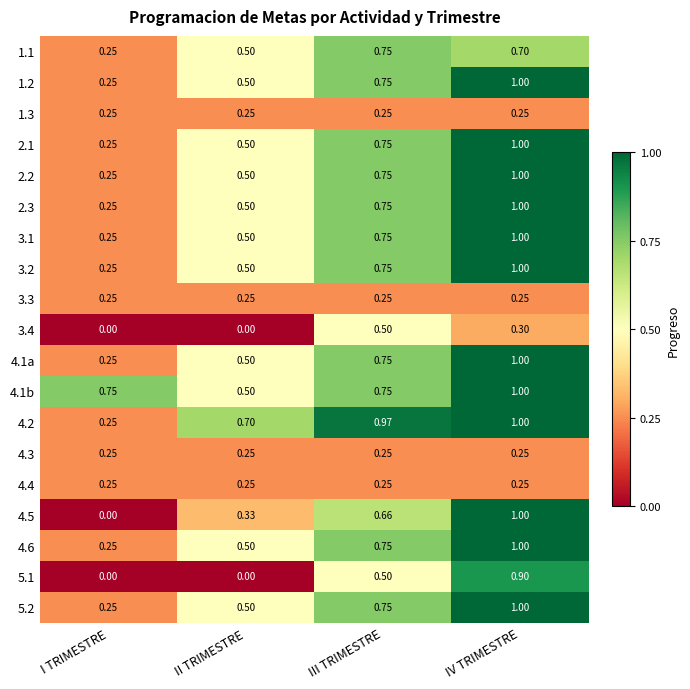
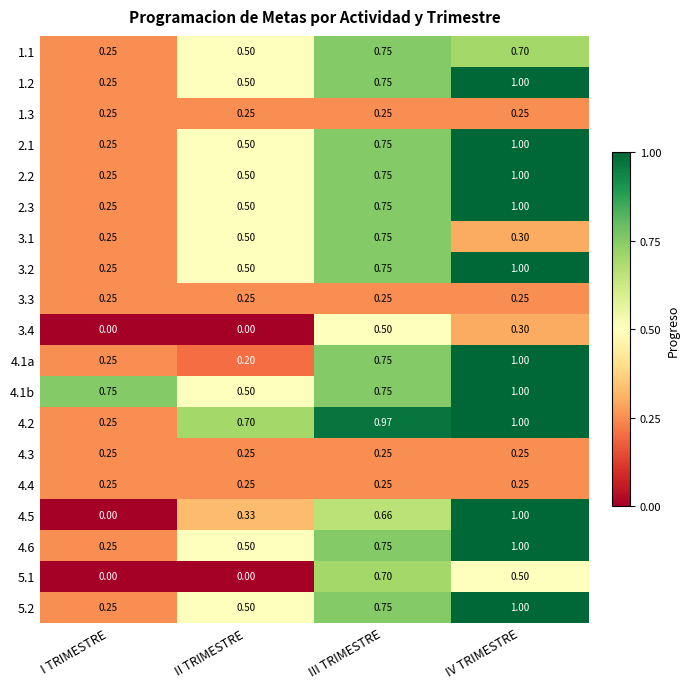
  {
    "1.1": {
      "I TRIMESTRE": 0.25,
      "II TRIMESTRE": 0.50,
      "III TRIMESTRE": 0.75,
      "IV TRIMESTRE": 0.70
    },
    "1.2": {
      "I TRIMESTRE": 0.25,
      "II TRIMESTRE": 0.50,
      "III TRIMESTRE": 0.75,
      "IV TRIMESTRE": 1.00
    },
    "1.3": {
      "I TRIMESTRE": 0.25,
      "II TRIMESTRE": 0.25,
      "III TRIMESTRE": 0.25,
      "IV TRIMESTRE": 0.25
    },
    "2.1": {
      "I TRIMESTRE": 0.25,
      "II TRIMESTRE": 0.50,
      "III TRIMESTRE": 0.75,
      "IV TRIMESTRE": 1.00
    },
    "2.2": {
      "I TRIMESTRE": 0.25,
      "II TRIMESTRE": 0.50,
      "III TRIMESTRE": 0.75,
      "IV TRIMESTRE": 1.00
    },
    "2.3": {
      "I TRIMESTRE": 0.25,
      "II TRIMESTRE": 0.50,
      "III TRIMESTRE": 0.75,
      "IV TRIMESTRE": 1.00
    },
    "3.1": {
      "I TRIMESTRE": 0.25,
      "II TRIMESTRE": 0.50,
      "III TRIMESTRE": 0.75,
-     "IV TRIMESTRE": 1.00
+     "IV TRIMESTRE": 0.30
    },
    "3.2": {
      "I TRIMESTRE": 0.25,
      "II TRIMESTRE": 0.50,
      "III TRIMESTRE": 0.75,
      "IV TRIMESTRE": 1.00
    },
    "3.3": {
      "I TRIMESTRE": 0.25,
      "II TRIMESTRE": 0.25,
      "III TRIMESTRE": 0.25,
      "IV TRIMESTRE": 0.25
    },
    "3.4": {
      "I TRIMESTRE": 0.00,
      "II TRIMESTRE": 0.00,
      "III TRIMESTRE": 0.50,
      "IV TRIMESTRE": 0.30
    },
    "4.1a": {
      "I TRIMESTRE": 0.25,
-     "II TRIMESTRE": 0.50,
+     "II TRIMESTRE": 0.20,
      "III TRIMESTRE": 0.75,
      "IV TRIMESTRE": 1.00
    },
    "4.1b": {
      "I TRIMESTRE": 0.75,
      "II TRIMESTRE": 0.50,
      "III TRIMESTRE": 0.75,
      "IV TRIMESTRE": 1.00
    },
    "4.2": {
      "I TRIMESTRE": 0.25,
      "II TRIMESTRE": 0.70,
      "III TRIMESTRE": 0.97,
      "IV TRIMESTRE": 1.00
    },
    "4.3": {
      "I TRIMESTRE": 0.25,
      "II TRIMESTRE": 0.25,
      "III TRIMESTRE": 0.25,
      "IV TRIMESTRE": 0.25
    },
    "4.4": {
      "I TRIMESTRE": 0.25,
      "II TRIMESTRE": 0.25,
      "III TRIMESTRE": 0.25,
      "IV TRIMESTRE": 0.25
    },
    "4.5": {
      "I TRIMESTRE": 0.00,
      "II TRIMESTRE": 0.33,
      "III TRIMESTRE": 0.66,
      "IV TRIMESTRE": 1.00
    },
    "4.6": {
      "I TRIMESTRE": 0.25,
      "II TRIMESTRE": 0.50,
      "III TRIMESTRE": 0.75,
      "IV TRIMESTRE": 1.00
    },
    "5.1": {
      "I TRIMESTRE": 0.00,
      "II TRIMESTRE": 0.00,
-     "III TRIMESTRE": 0.50,
-     "IV TRIMESTRE": 0.90
+     "III TRIMESTRE": 0.70,
+     "IV TRIMESTRE": 0.50
    },
    "5.2": {
      "I TRIMESTRE": 0.25,
      "II TRIMESTRE": 0.50,
      "III TRIMESTRE": 0.75,
      "IV TRIMESTRE": 1.00
    }
  }
